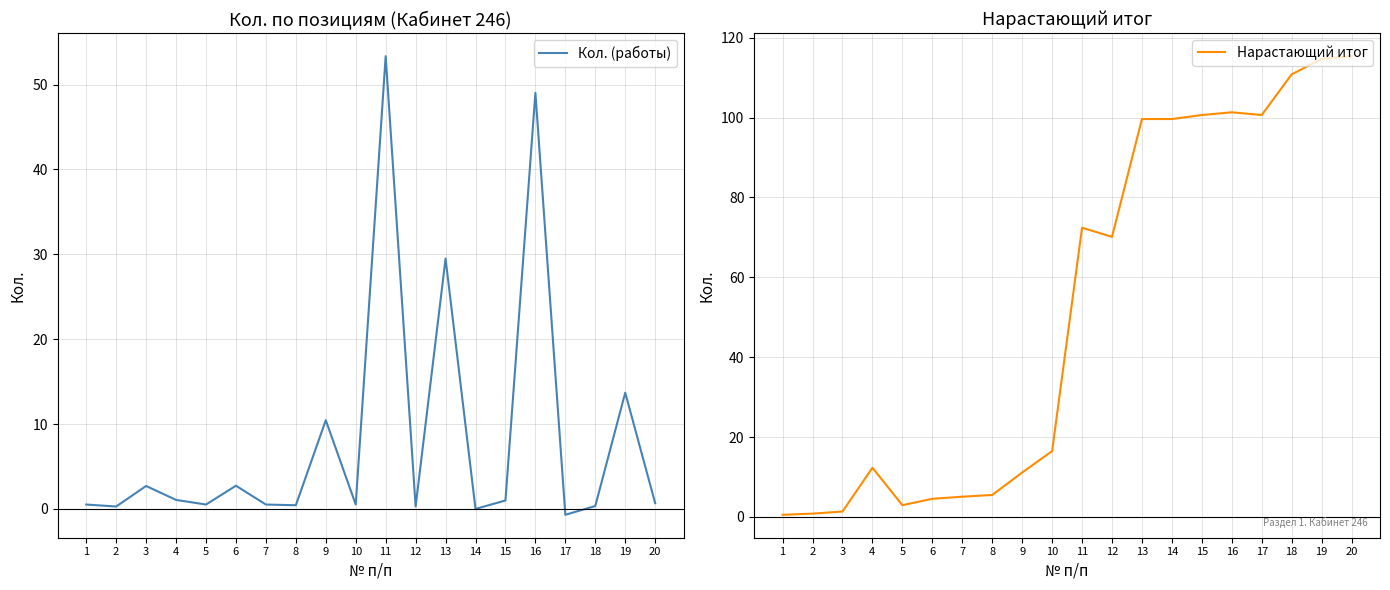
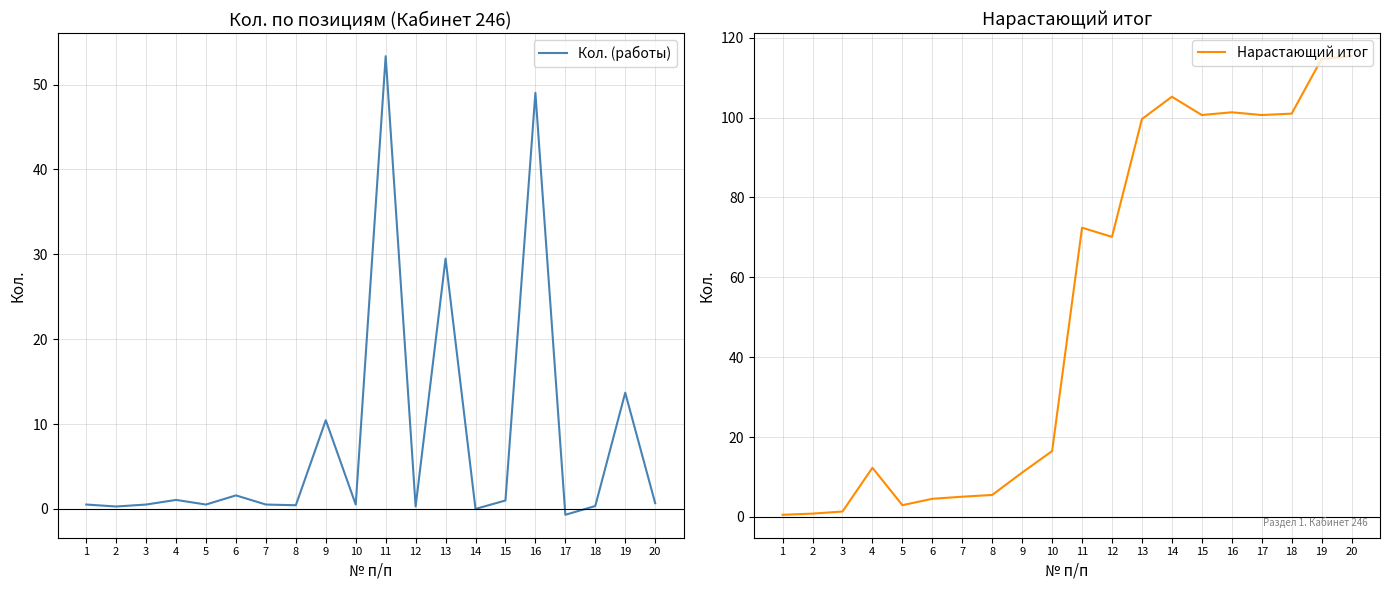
  {
    "Кол. по позициям (Кабинет 246)": {
      "1": 1,
      "2": 0,
-     "3": 3,
+     "3": 1,
      "4": 1,
      "5": 1,
-     "6": 3,
+     "6": 2,
      "7": 1,
      "8": 0,
      "9": 10,
      "10": 1,
      "11": 53,
      "12": 0,
      "13": 30,
      "14": 0,
      "15": 1,
      "16": 49,
      "17": -1,
      "18": 0,
      "19": 14,
      "20": 1
    },
    "Нарастающий итог": {
      "1": 1,
      "2": 1,
      "3": 1,
      "4": 12,
      "5": 3,
      "6": 5,
      "7": 5,
      "8": 5,
      "9": 11,
      "10": 16,
      "11": 72,
      "12": 70,
      "13": 100,
-     "14": 100,
+     "14": 105,
      "15": 101,
      "16": 101,
      "17": 101,
-     "18": 111
+     "18": 101
    }
  }
